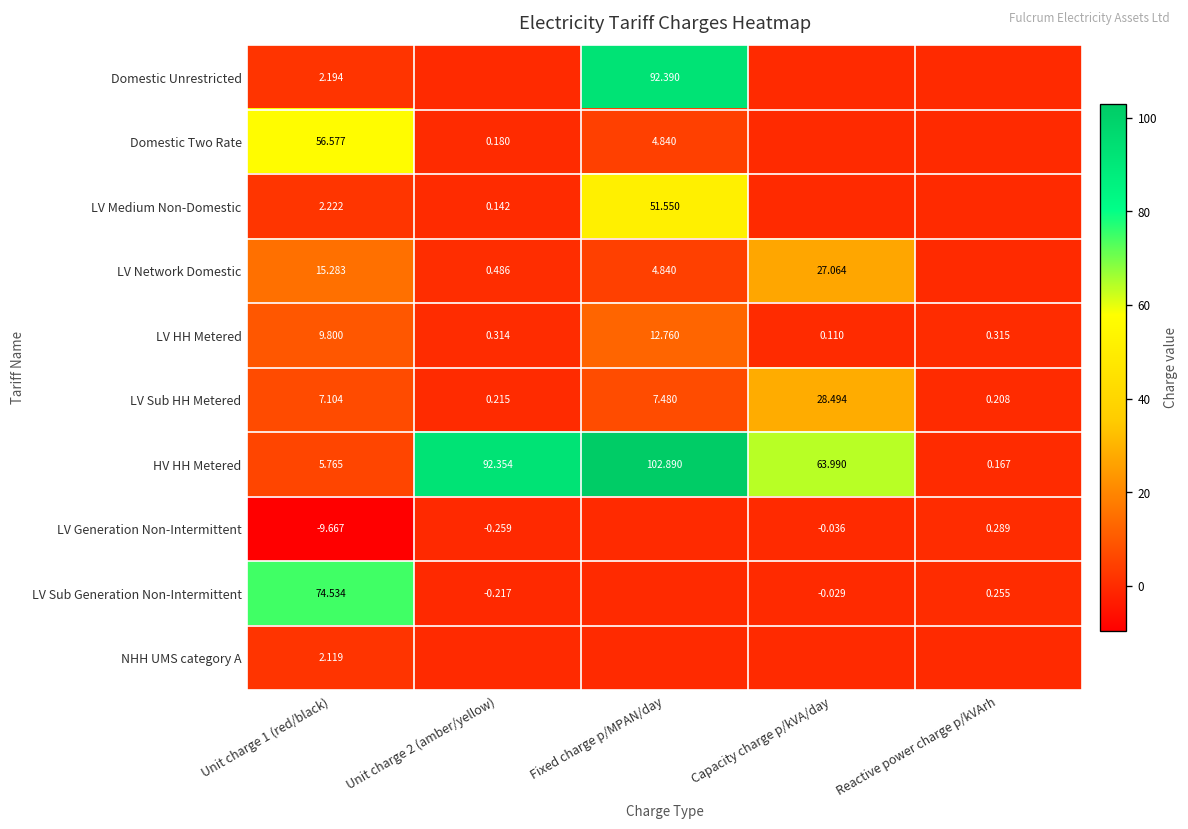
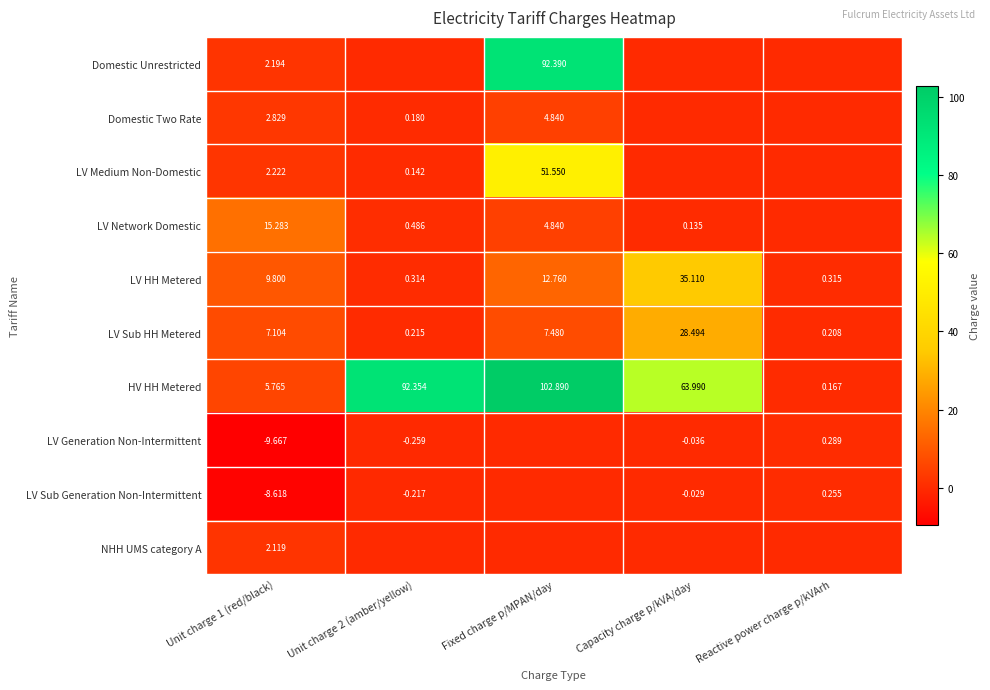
  {
    "Domestic Unrestricted": {
      "Unit charge 1 (red/black)": 2.194,
      "Fixed charge p/MPAN/day": 92.390
    },
    "Domestic Two Rate": {
-     "Unit charge 1 (red/black)": 56.577,
+     "Unit charge 1 (red/black)": 2.829,
      "Unit charge 2 (amber/yellow)": 0.180,
      "Fixed charge p/MPAN/day": 4.840
    },
    "LV Medium Non-Domestic": {
      "Unit charge 1 (red/black)": 2.222,
      "Unit charge 2 (amber/yellow)": 0.142,
      "Fixed charge p/MPAN/day": 51.550
    },
    "LV Network Domestic": {
      "Unit charge 1 (red/black)": 15.283,
      "Unit charge 2 (amber/yellow)": 0.486,
      "Fixed charge p/MPAN/day": 4.840,
-     "Capacity charge p/kVA/day": 27.064
+     "Capacity charge p/kVA/day": 0.135
    },
    "LV HH Metered": {
      "Unit charge 1 (red/black)": 9.800,
      "Unit charge 2 (amber/yellow)": 0.314,
      "Fixed charge p/MPAN/day": 12.760,
-     "Capacity charge p/kVA/day": 0.110,
+     "Capacity charge p/kVA/day": 35.110,
      "Reactive power charge p/kVArh": 0.315
    },
    "LV Sub HH Metered": {
      "Unit charge 1 (red/black)": 7.104,
      "Unit charge 2 (amber/yellow)": 0.215,
      "Fixed charge p/MPAN/day": 7.480,
      "Capacity charge p/kVA/day": 28.494,
      "Reactive power charge p/kVArh": 0.208
    },
    "HV HH Metered": {
      "Unit charge 1 (red/black)": 5.765,
      "Unit charge 2 (amber/yellow)": 92.354,
      "Fixed charge p/MPAN/day": 102.890,
      "Capacity charge p/kVA/day": 63.990,
      "Reactive power charge p/kVArh": 0.167
    },
    "LV Generation Non-Intermittent": {
      "Unit charge 1 (red/black)": -9.667,
      "Unit charge 2 (amber/yellow)": -0.259,
      "Capacity charge p/kVA/day": -0.036,
      "Reactive power charge p/kVArh": 0.289
    },
    "LV Sub Generation Non-Intermittent": {
-     "Unit charge 1 (red/black)": 74.534,
+     "Unit charge 1 (red/black)": -8.618,
      "Unit charge 2 (amber/yellow)": -0.217,
      "Capacity charge p/kVA/day": -0.029,
      "Reactive power charge p/kVArh": 0.255
    },
    "NHH UMS category A": {
      "Unit charge 1 (red/black)": 2.119
    }
  }
